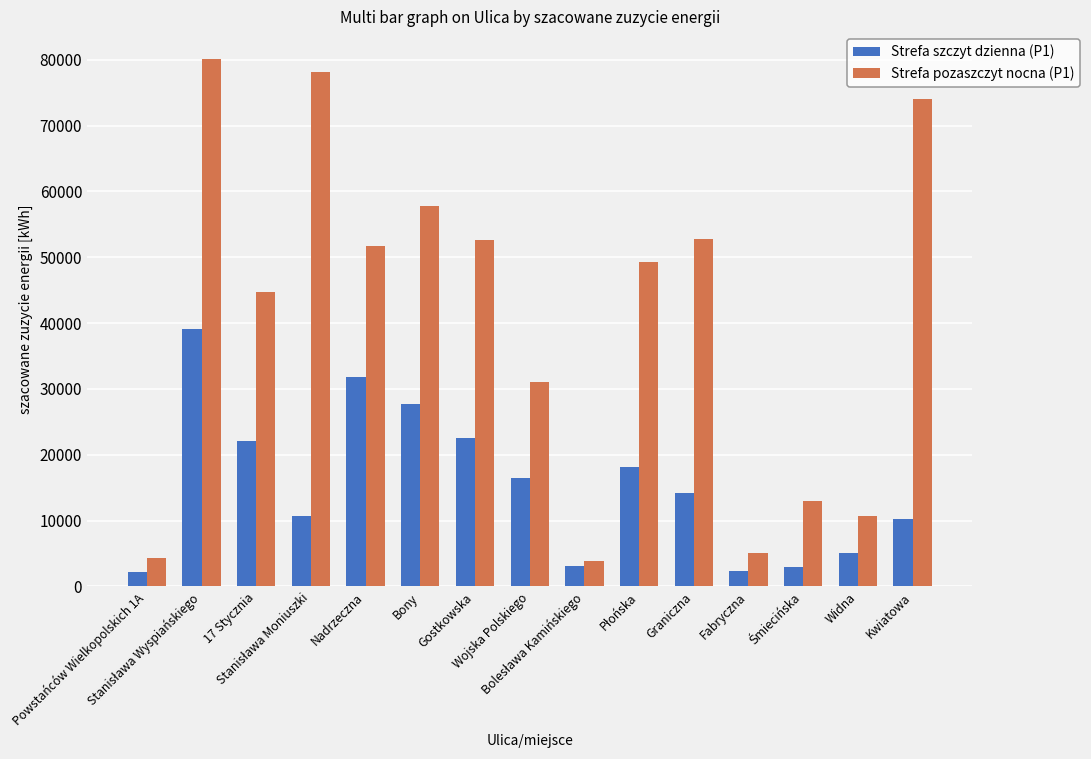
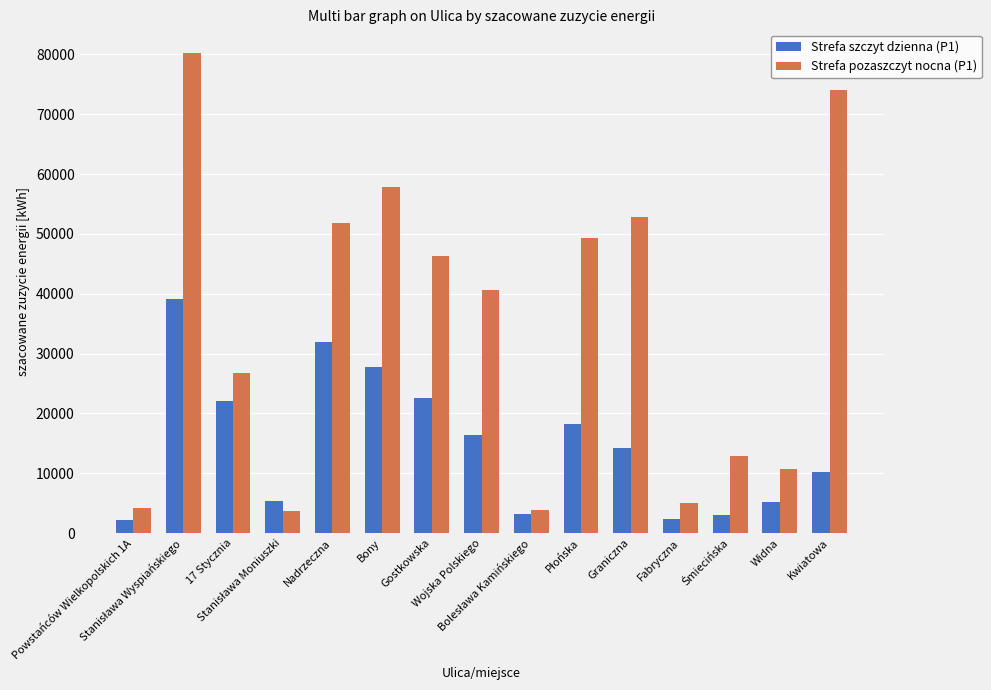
  {
    "Strefa szczyt dzienna (P1)": {
      "Powstańców Wielkopolskich 1A": 2000,
      "Stanisława Wyspiańskiego": 39000,
      "17 Stycznia": 22000,
-     "Stanisława Moniuszki": 11000,
+     "Stanisława Moniuszki": 5000,
      "Nadrzeczna": 32000,
      "Bony": 28000,
      "Gostkowska": 23000,
      "Wojska Polskiego": 16000,
      "Bolesława Kamińskiego": 3000,
      "Płońska": 18000,
      "Graniczna": 14000,
      "Fabryczna": 2000,
      "Śmiecińska": 3000,
      "Widna": 5000,
      "Kwiatowa": 10000
    },
    "Strefa pozaszczyt nocna (P1)": {
      "Powstańców Wielkopolskich 1A": 4000,
      "Stanisława Wyspiańskiego": 80000,
-     "17 Stycznia": 45000,
-     "Stanisława Moniuszki": 78000,
+     "17 Stycznia": 27000,
+     "Stanisława Moniuszki": 4000,
      "Nadrzeczna": 52000,
      "Bony": 58000,
-     "Gostkowska": 53000,
-     "Wojska Polskiego": 31000,
+     "Gostkowska": 46000,
+     "Wojska Polskiego": 41000,
      "Bolesława Kamińskiego": 4000,
      "Płońska": 49000,
      "Graniczna": 53000,
      "Fabryczna": 5000,
      "Śmiecińska": 13000,
      "Widna": 11000,
      "Kwiatowa": 74000
    }
  }
